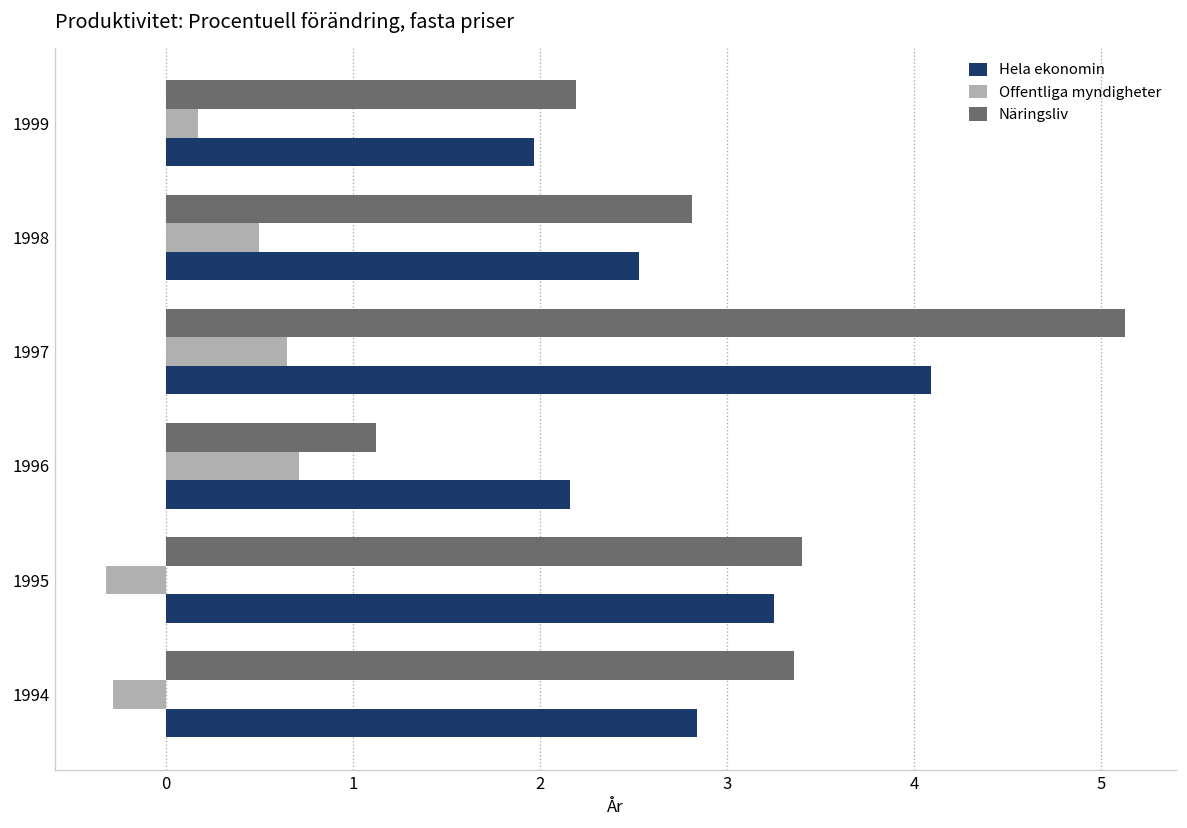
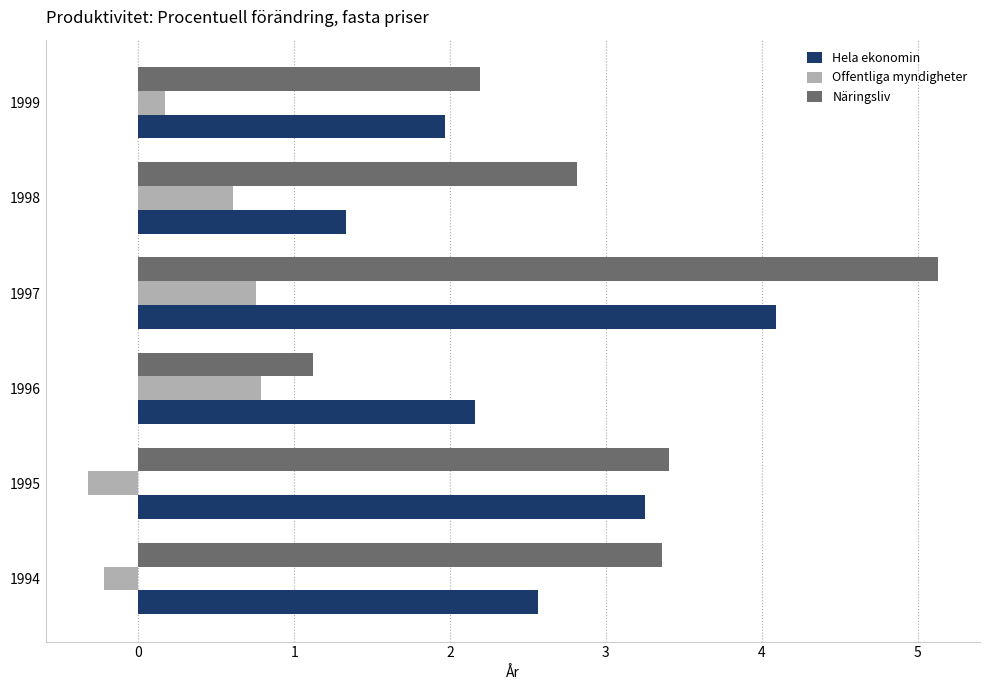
  {
    "Hela ekonomin": {
      "1999": 1.97,
-     "1998": 2.53,
+     "1998": 1.33,
      "1997": 4.09,
      "1996": 2.16,
      "1995": 3.25,
-     "1994": 2.84
+     "1994": 2.57
    },
    "Offentliga myndigheter": {
      "1999": 0.17,
-     "1998": 0.50,
-     "1997": 0.64,
-     "1996": 0.71,
+     "1998": 0.61,
+     "1997": 0.75,
+     "1996": 0.78,
      "1995": -0.32,
-     "1994": -0.28
+     "1994": -0.22
    },
    "Näringsliv": {
      "1999": 2.19,
      "1998": 2.81,
      "1997": 5.13,
      "1996": 1.12,
      "1995": 3.40,
      "1994": 3.36
    }
  }
